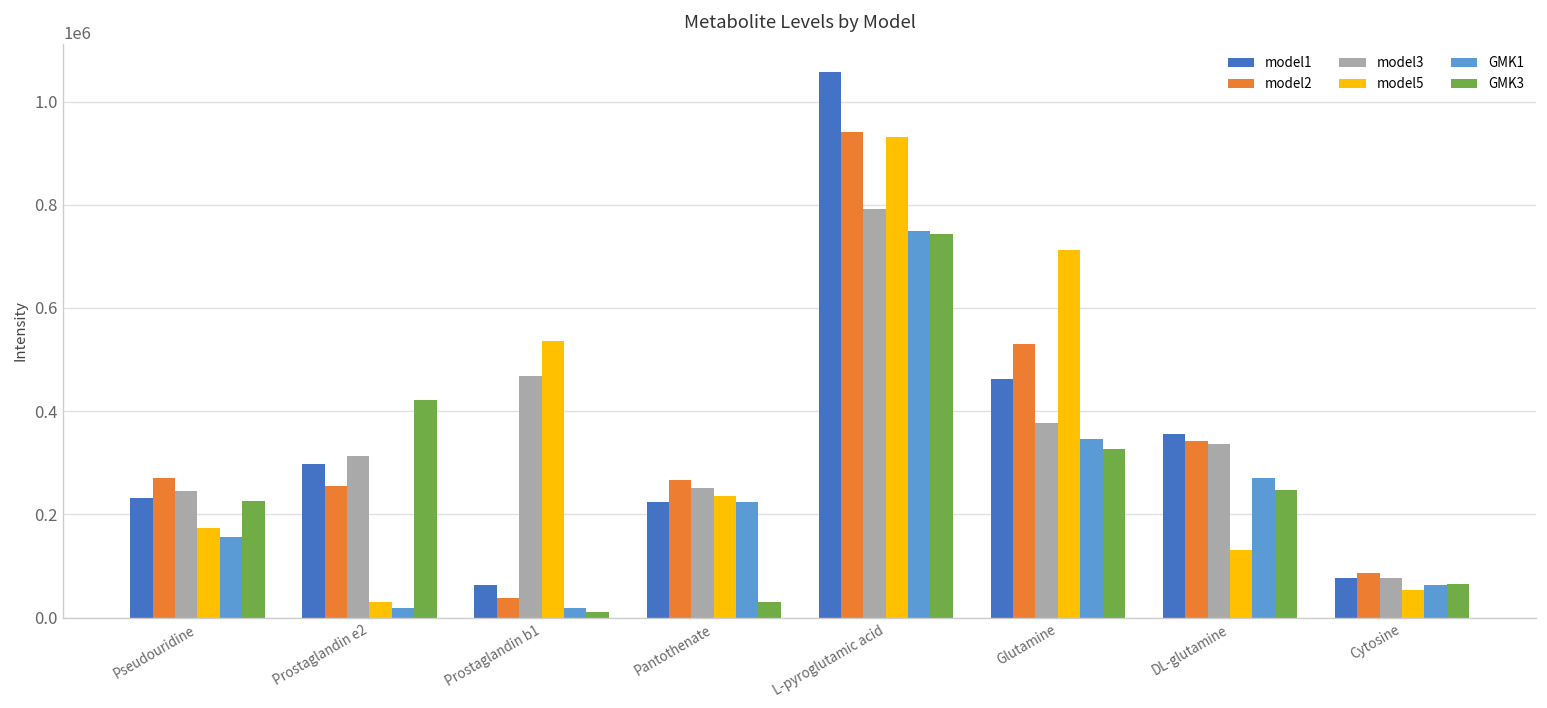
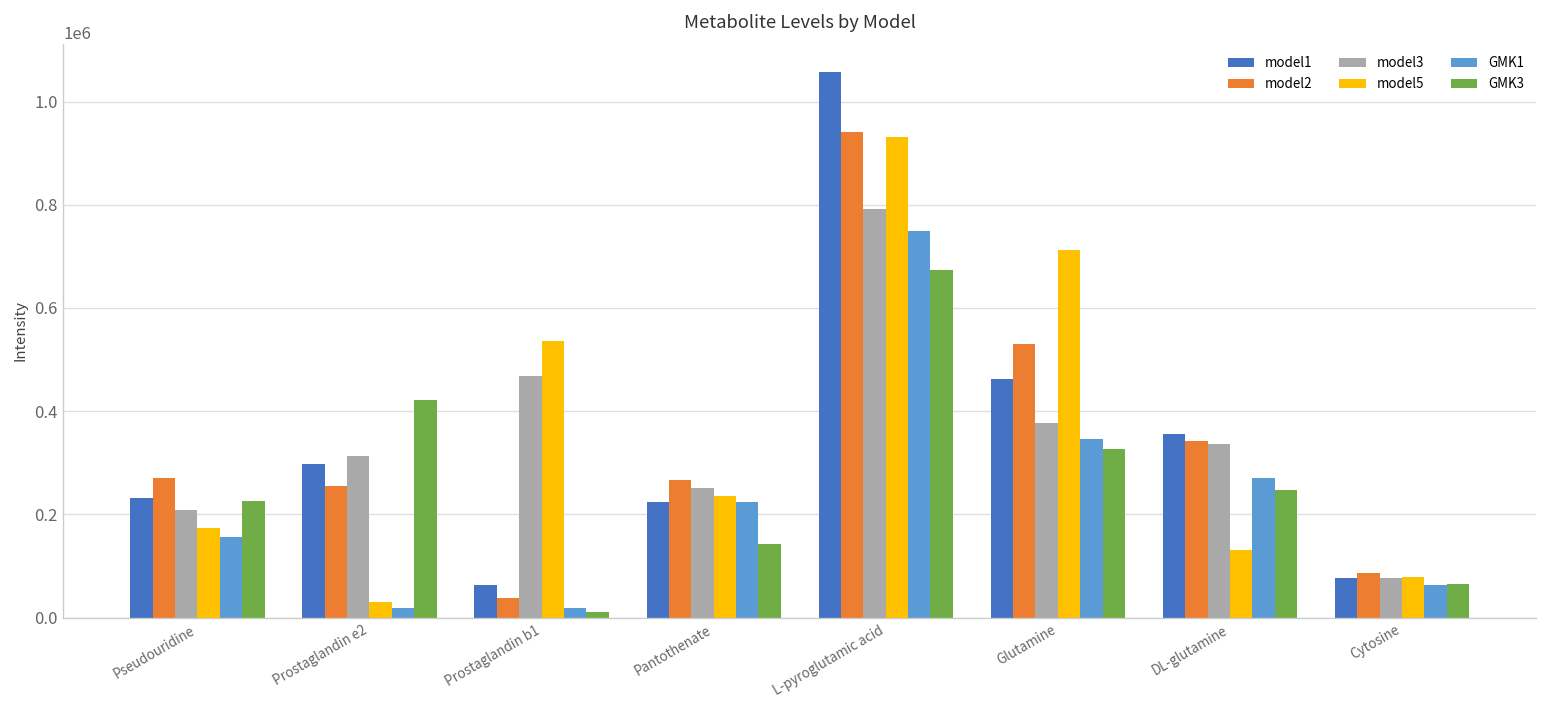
  {
    "model2": {
      "Pseudouridine": 270000,
      "Prostaglandin e2": 250000,
      "Prostaglandin b1": 40000,
      "Pantothenate": 270000,
      "L-pyroglutamic acid": 940000,
      "Glutamine": 530000,
      "DL-glutamine": 340000,
      "Cytosine": 90000
    },
    "model3": {
-     "Pseudouridine": 250000,
+     "Pseudouridine": 210000,
      "Prostaglandin e2": 310000,
      "Prostaglandin b1": 470000,
      "Pantothenate": 250000,
      "L-pyroglutamic acid": 790000,
      "Glutamine": 380000,
      "DL-glutamine": 340000,
      "Cytosine": 80000
    },
    "model5": {
      "Pseudouridine": 170000,
      "Prostaglandin e2": 30000,
      "Prostaglandin b1": 540000,
      "Pantothenate": 240000,
      "L-pyroglutamic acid": 930000,
      "Glutamine": 710000,
      "DL-glutamine": 130000,
-     "Cytosine": 50000
+     "Cytosine": 80000
    },
    "GMK3": {
      "Pseudouridine": 230000,
      "Prostaglandin e2": 420000,
      "Prostaglandin b1": 10000,
-     "Pantothenate": 30000,
-     "L-pyroglutamic acid": 740000,
+     "Pantothenate": 140000,
+     "L-pyroglutamic acid": 670000,
      "Glutamine": 330000,
      "DL-glutamine": 250000,
      "Cytosine": 70000
    }
  }
